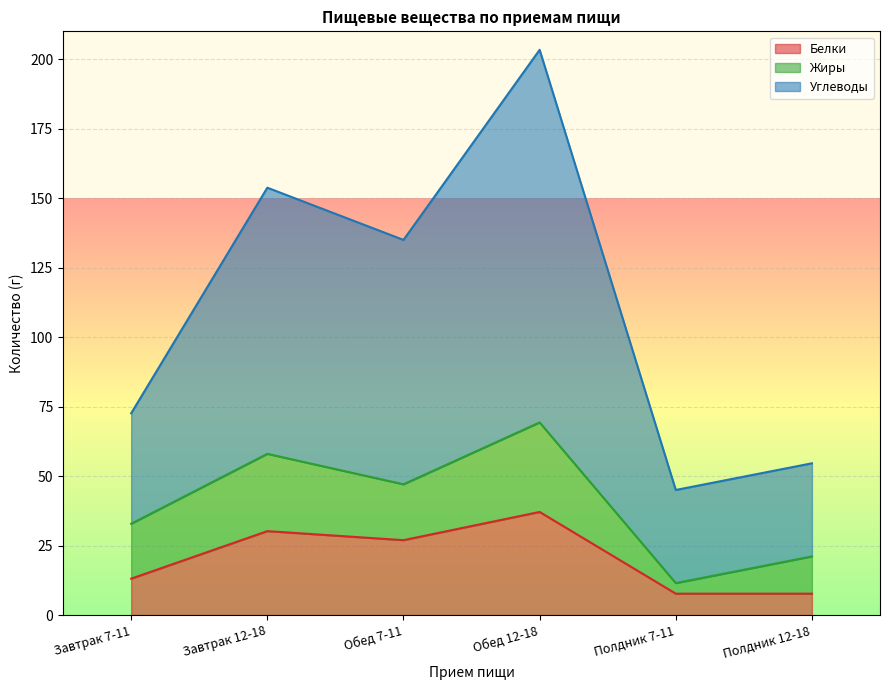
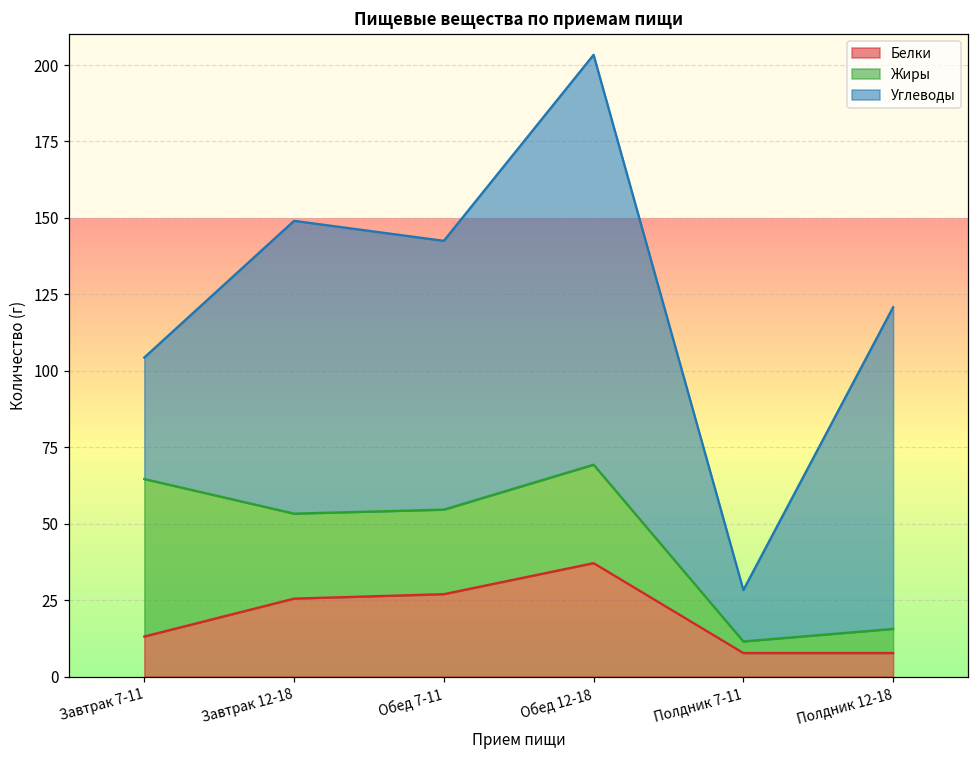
  {
    "Белки": {
      "Завтрак 7-11": 13,
-     "Завтрак 12-18": 30,
+     "Завтрак 12-18": 26,
      "Обед 7-11": 27,
      "Обед 12-18": 37,
      "Полдник 7-11": 8,
      "Полдник 12-18": 8
    },
    "Жиры": {
-     "Завтрак 7-11": 20,
+     "Завтрак 7-11": 52,
      "Завтрак 12-18": 28,
-     "Обед 7-11": 20,
+     "Обед 7-11": 28,
      "Обед 12-18": 32,
      "Полдник 7-11": 4,
-     "Полдник 12-18": 13
+     "Полдник 12-18": 8
    },
    "Углеводы": {
      "Завтрак 7-11": 40,
      "Завтрак 12-18": 96,
      "Обед 7-11": 88,
      "Обед 12-18": 134,
-     "Полдник 7-11": 34,
-     "Полдник 12-18": 34
+     "Полдник 7-11": 17,
+     "Полдник 12-18": 105
    }
  }
